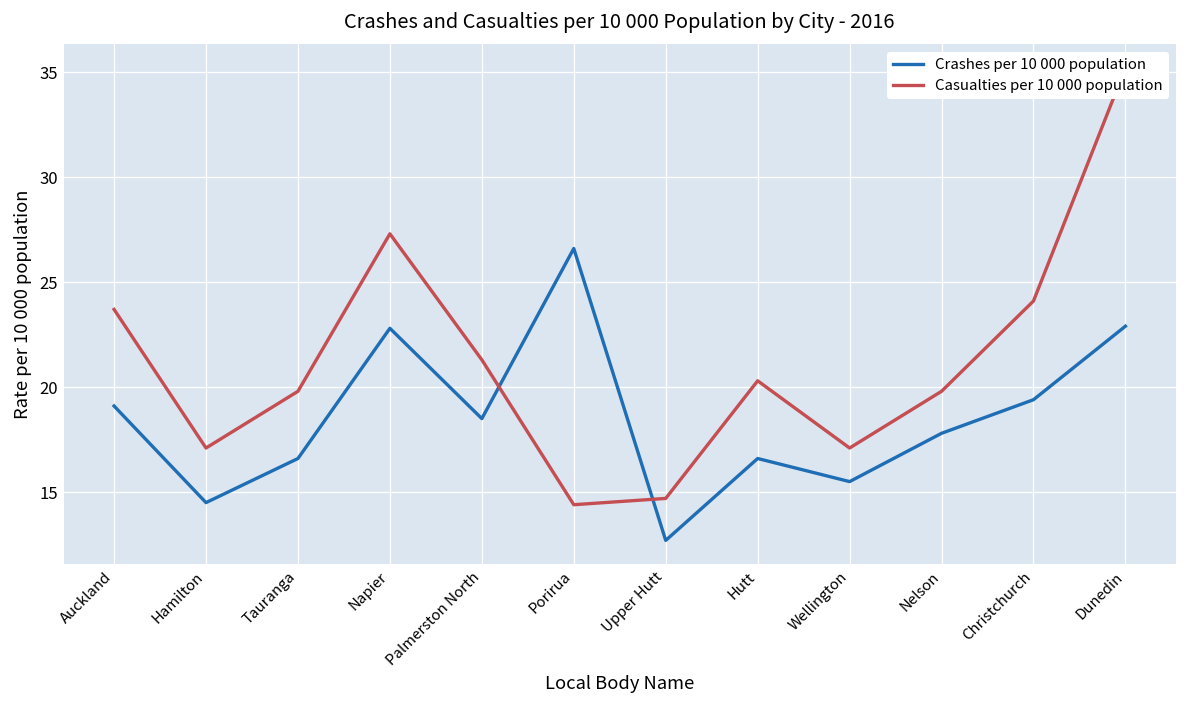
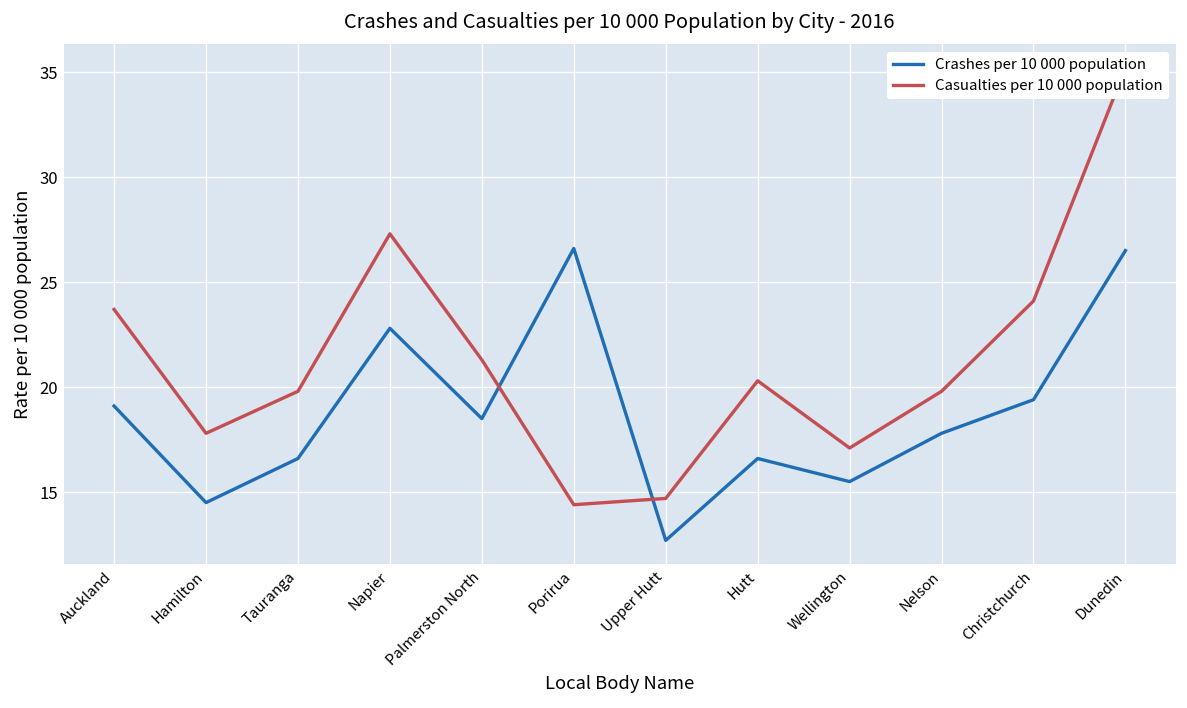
  {
    "Crashes per 10 000 population": {
      "Auckland": 19.1,
      "Hamilton": 14.5,
      "Tauranga": 16.6,
      "Napier": 22.8,
      "Palmerston North": 18.5,
      "Porirua": 26.6,
      "Upper Hutt": 12.7,
      "Hutt": 16.6,
      "Wellington": 15.5,
      "Nelson": 17.8,
      "Christchurch": 19.4,
-     "Dunedin": 22.9
+     "Dunedin": 26.5
    },
    "Casualties per 10 000 population": {
      "Auckland": 23.7,
-     "Hamilton": 17.1,
+     "Hamilton": 17.8,
      "Tauranga": 19.8,
      "Napier": 27.3,
      "Palmerston North": 21.3,
      "Porirua": 14.4,
      "Upper Hutt": 14.7,
      "Hutt": 20.3,
      "Wellington": 17.1,
      "Nelson": 19.8,
      "Christchurch": 24.1
    }
  }
